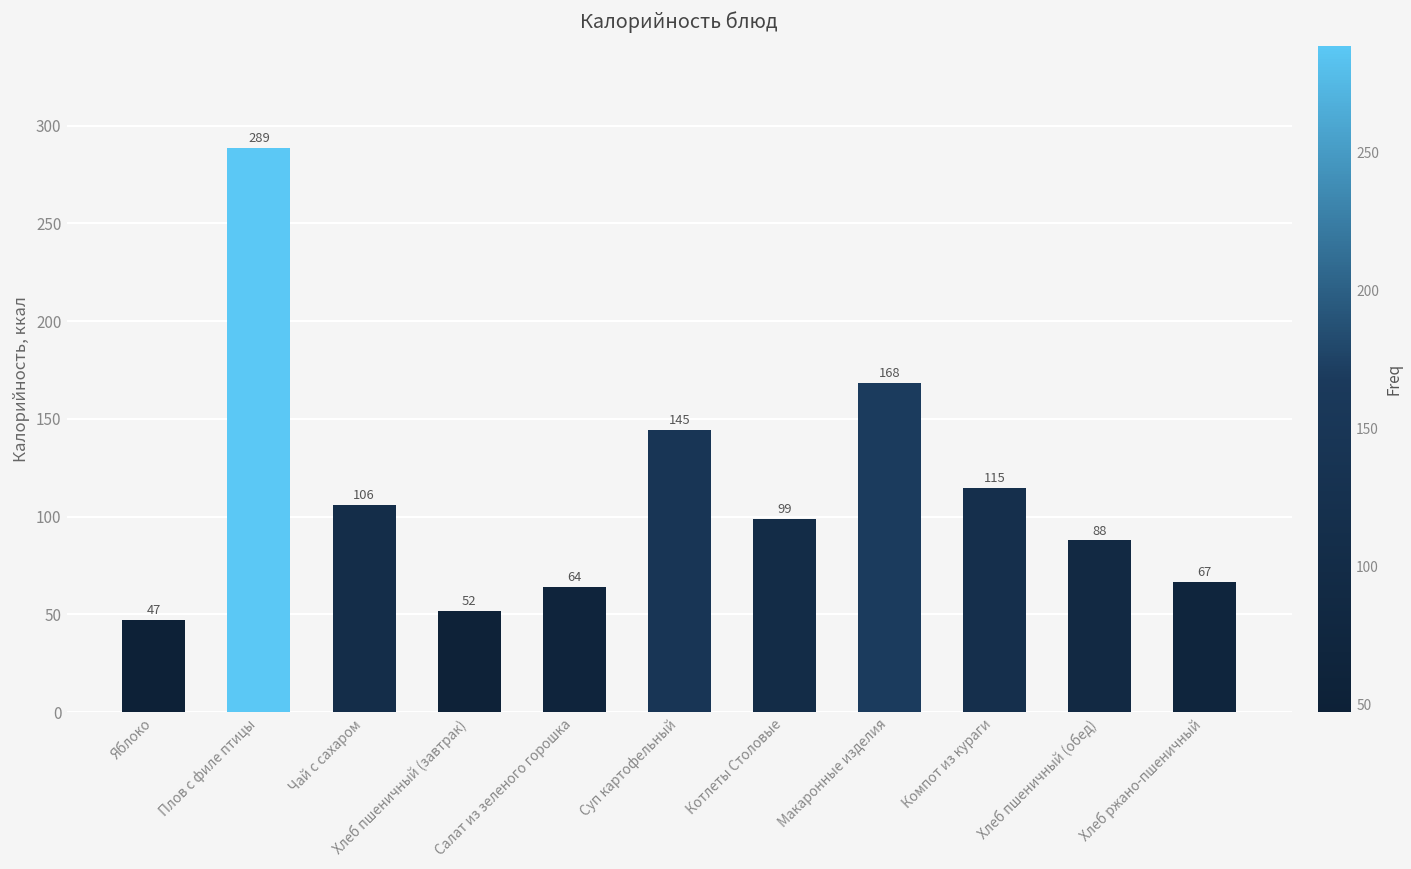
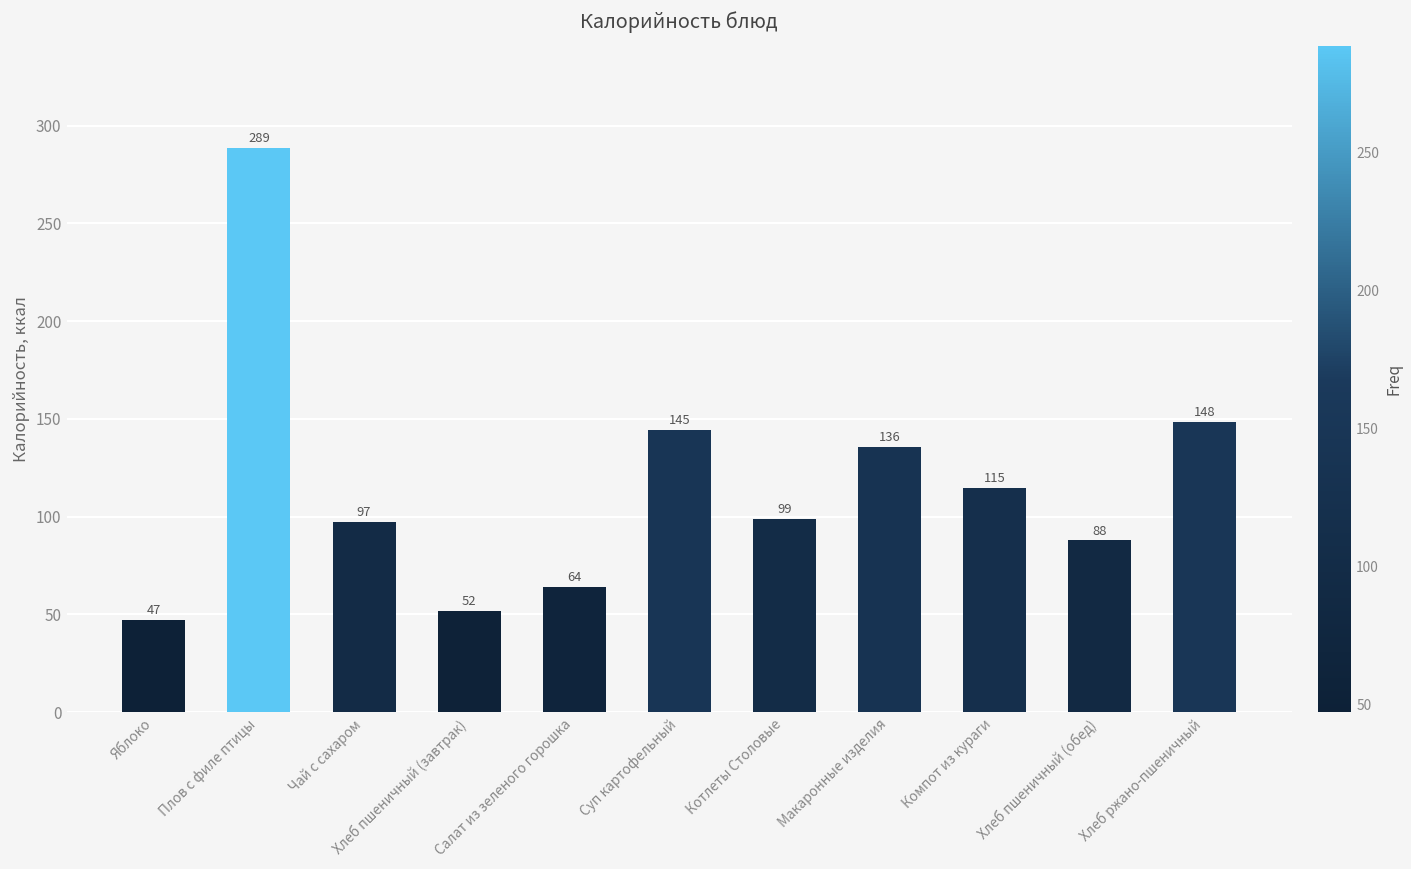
  {
    "Яблоко": 47,
    "Плов с филе птицы": 289,
-   "Чай с сахаром": 106,
+   "Чай с сахаром": 97,
    "Хлеб пшеничный (завтрак)": 52,
    "Салат из зеленого горошка": 64,
    "Суп картофельный": 145,
    "Котлеты Столовые": 99,
-   "Макаронные изделия": 168,
+   "Макаронные изделия": 136,
    "Компот из кураги": 115,
    "Хлеб пшеничный (обед)": 88,
-   "Хлеб ржано-пшеничный": 67
+   "Хлеб ржано-пшеничный": 148
  }
